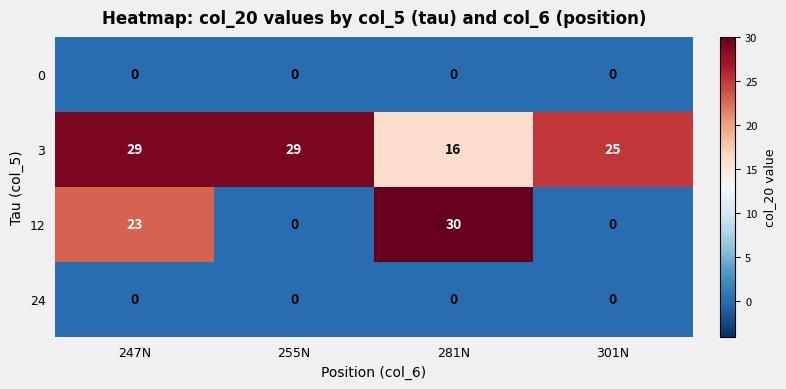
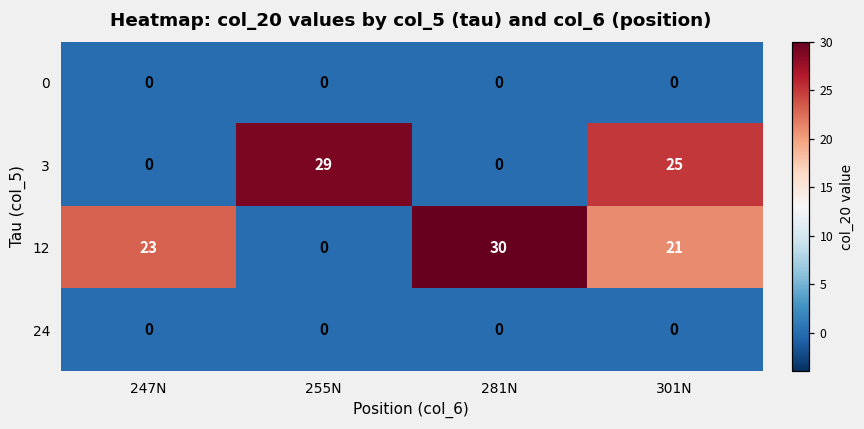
  {
    "0": {
      "247N": 0,
      "255N": 0,
      "281N": 0,
      "301N": 0
    },
    "3": {
-     "247N": 29,
+     "247N": 0,
      "255N": 29,
-     "281N": 16,
+     "281N": 0,
      "301N": 25
    },
    "12": {
      "247N": 23,
      "255N": 0,
      "281N": 30,
-     "301N": 0
+     "301N": 21
    },
    "24": {
      "247N": 0,
      "255N": 0,
      "281N": 0,
      "301N": 0
    }
  }
